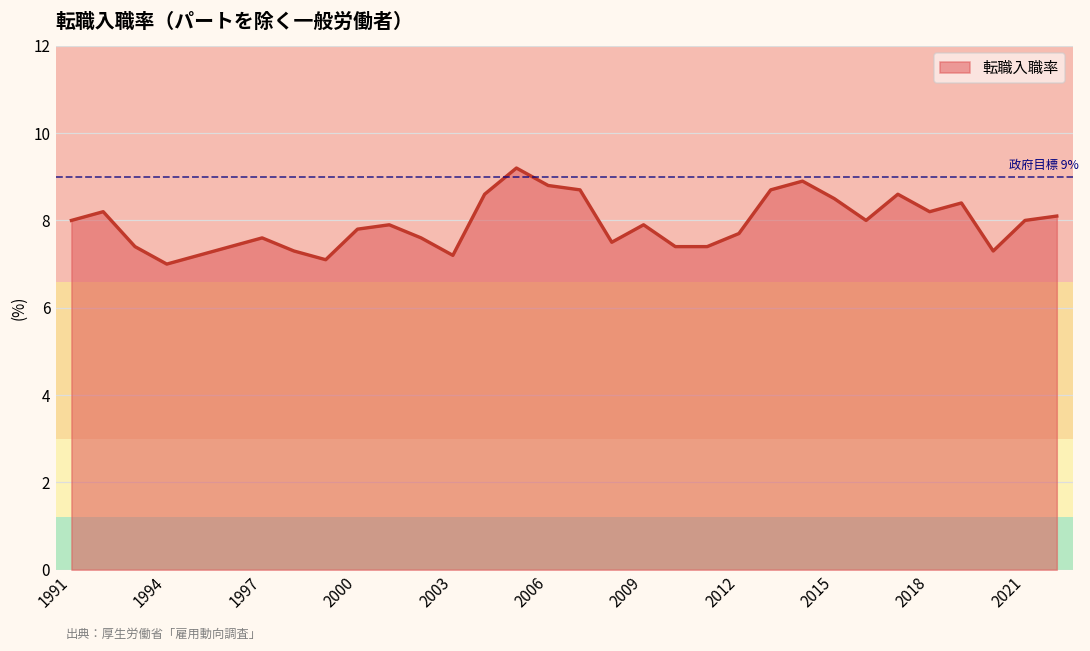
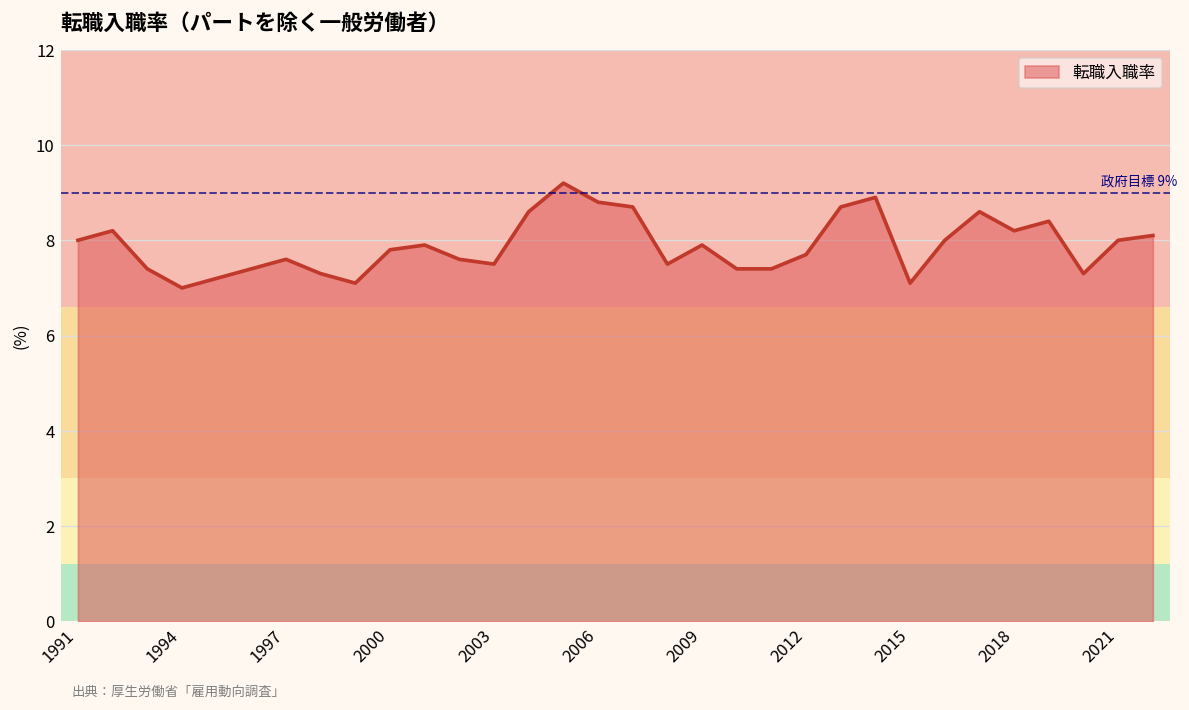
  {
    "1991": 8.0,
    "1994": 7.0,
    "1997": 7.6,
    "2000": 7.8,
-   "2003": 7.2,
+   "2003": 7.5,
    "2006": 8.8,
    "2009": 7.9,
    "2012": 7.7,
-   "2015": 8.5,
+   "2015": 7.1,
    "2018": 8.2,
    "2021": 8.0
  }
